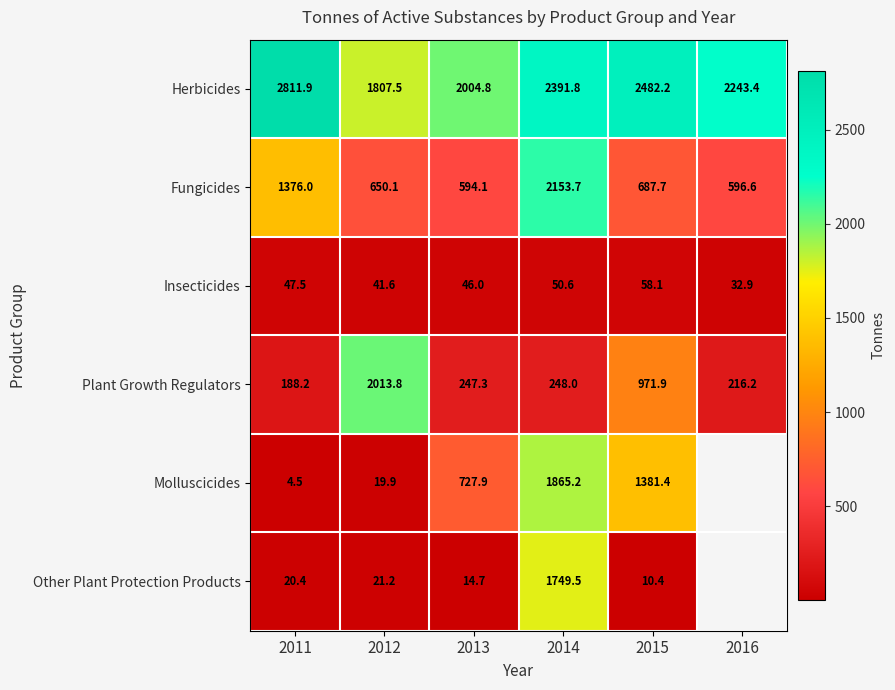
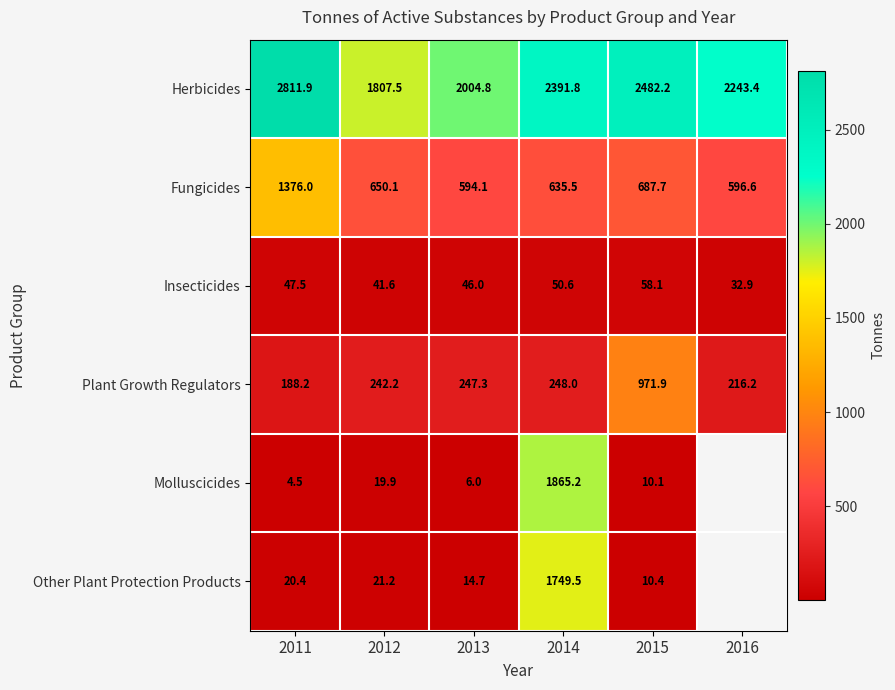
  {
    "Herbicides": {
      "2011": 2811.9,
      "2012": 1807.5,
      "2013": 2004.8,
      "2014": 2391.8,
      "2015": 2482.2,
      "2016": 2243.4
    },
    "Fungicides": {
      "2011": 1376.0,
      "2012": 650.1,
      "2013": 594.1,
-     "2014": 2153.7,
+     "2014": 635.5,
      "2015": 687.7,
      "2016": 596.6
    },
    "Insecticides": {
      "2011": 47.5,
      "2012": 41.6,
      "2013": 46.0,
      "2014": 50.6,
      "2015": 58.1,
      "2016": 32.9
    },
    "Plant Growth Regulators": {
      "2011": 188.2,
-     "2012": 2013.8,
+     "2012": 242.2,
      "2013": 247.3,
      "2014": 248.0,
      "2015": 971.9,
      "2016": 216.2
    },
    "Molluscicides": {
      "2011": 4.5,
      "2012": 19.9,
-     "2013": 727.9,
+     "2013": 6.0,
      "2014": 1865.2,
-     "2015": 1381.4
+     "2015": 10.1
    },
    "Other Plant Protection Products": {
      "2011": 20.4,
      "2012": 21.2,
      "2013": 14.7,
      "2014": 1749.5,
      "2015": 10.4
    }
  }
